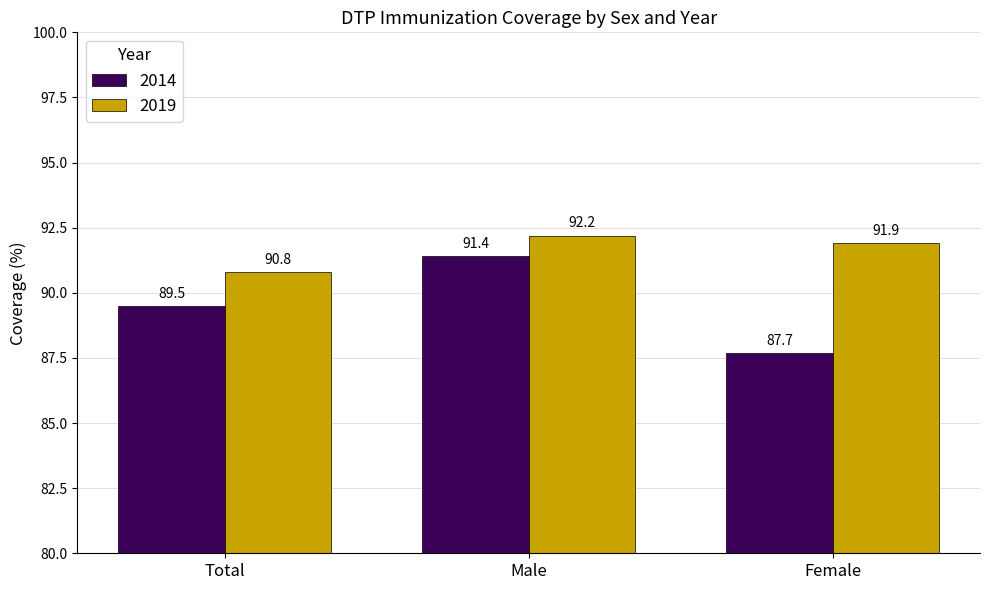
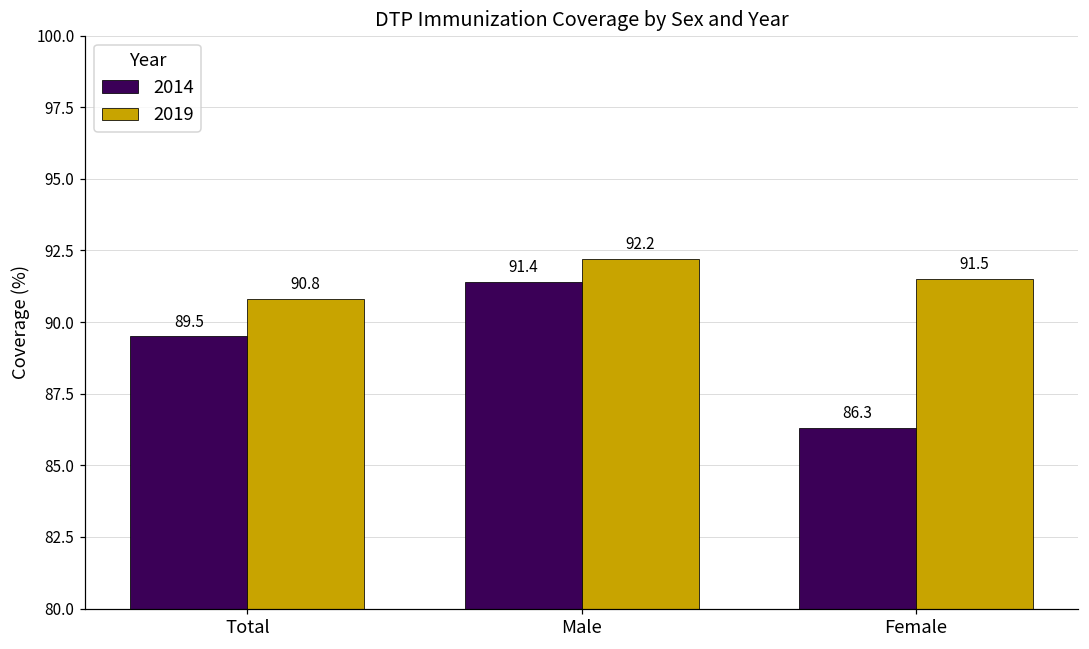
  {
    "2014": {
      "Total": 89.5,
      "Male": 91.4,
-     "Female": 87.7
+     "Female": 86.3
    },
    "2019": {
      "Total": 90.8,
      "Male": 92.2,
-     "Female": 91.9
+     "Female": 91.5
    }
  }
